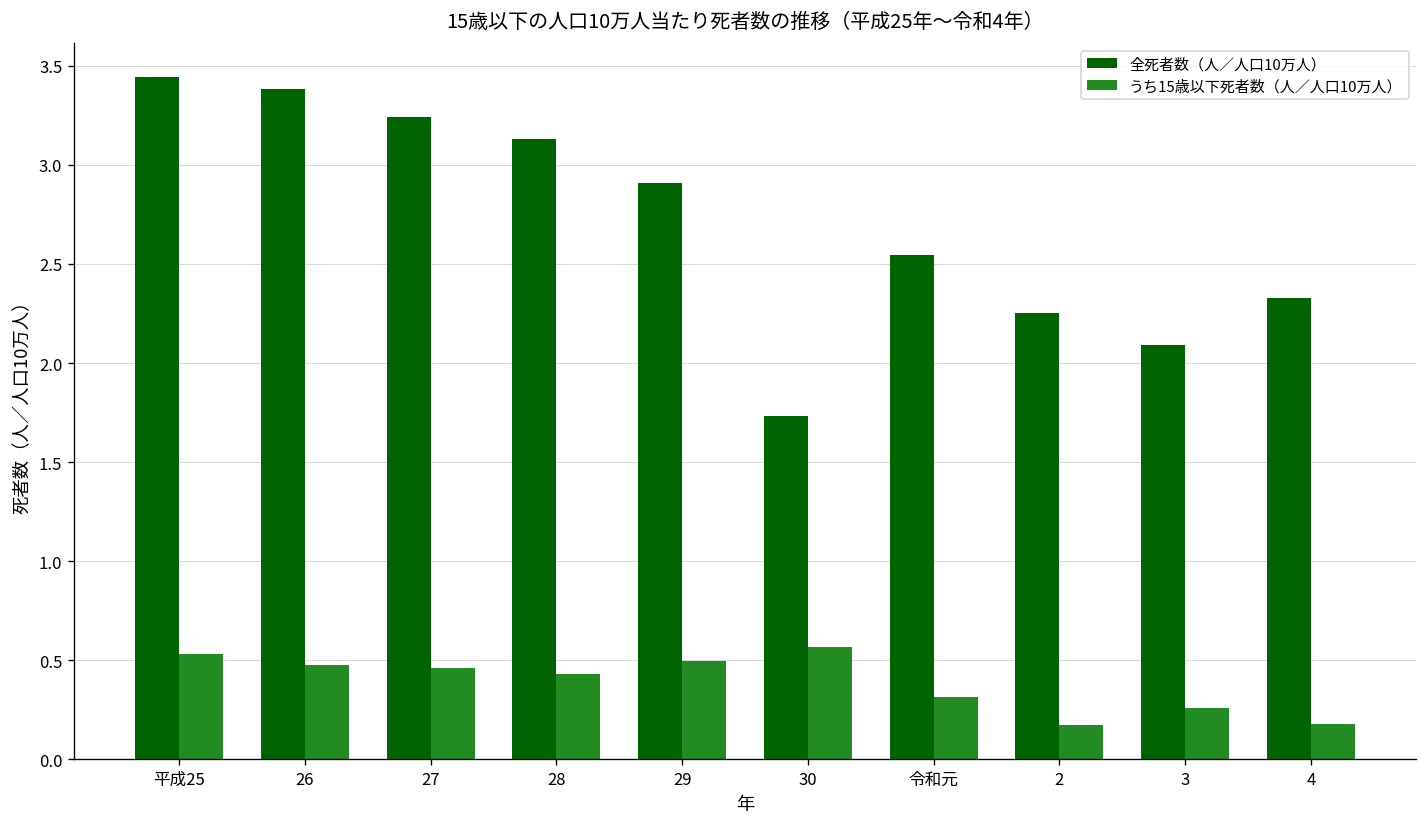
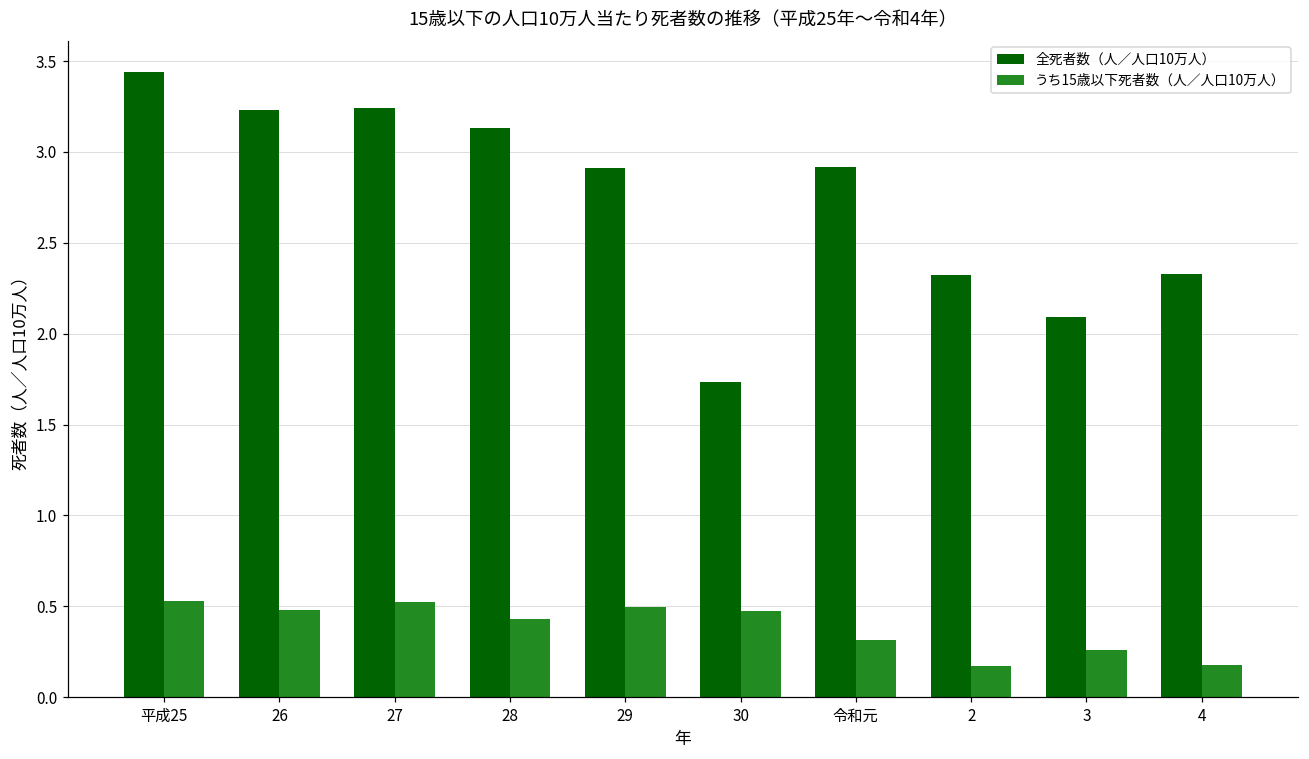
  {
    "全死者数（人／人口10万人）": {
      "平成25": 3.44,
-     "26": 3.38,
+     "26": 3.23,
      "27": 3.24,
      "28": 3.13,
      "29": 2.91,
      "30": 1.73,
-     "令和元": 2.54,
-     "2": 2.25,
+     "令和元": 2.92,
+     "2": 2.32,
      "3": 2.09,
      "4": 2.33
    },
    "うち15歳以下死者数（人／人口10万人）": {
      "平成25": 0.53,
      "26": 0.48,
-     "27": 0.46,
+     "27": 0.53,
      "28": 0.43,
      "29": 0.50,
-     "30": 0.57,
+     "30": 0.47,
      "令和元": 0.31,
      "2": 0.17,
      "3": 0.26,
      "4": 0.18
    }
  }
